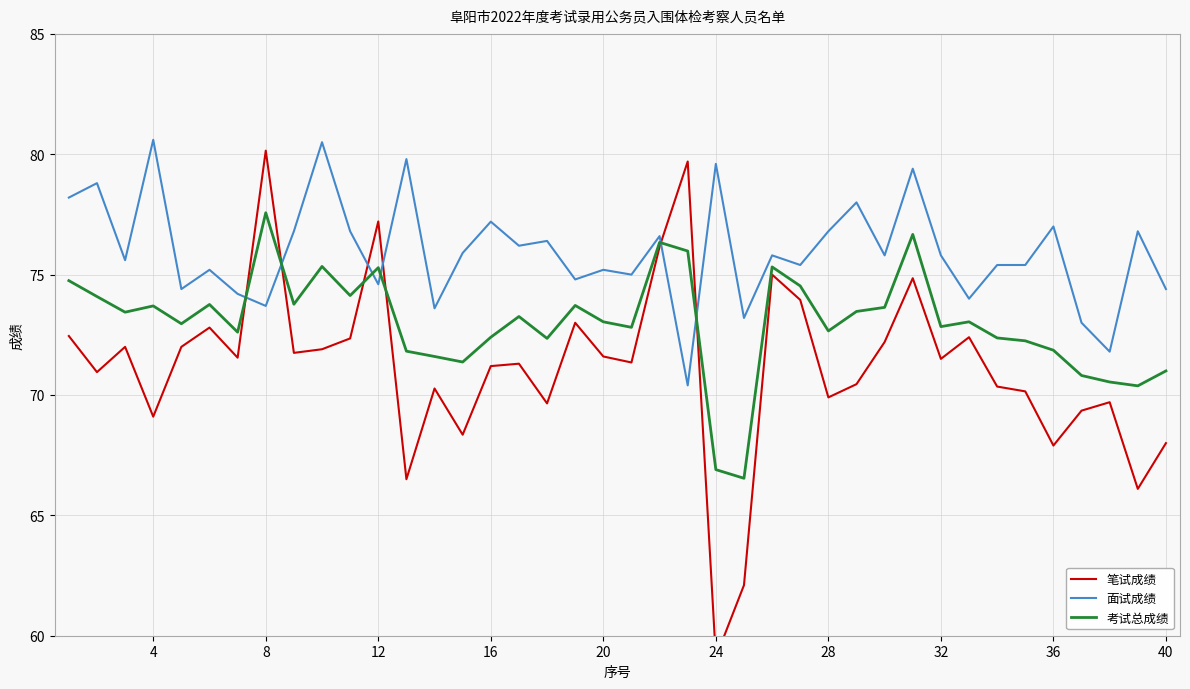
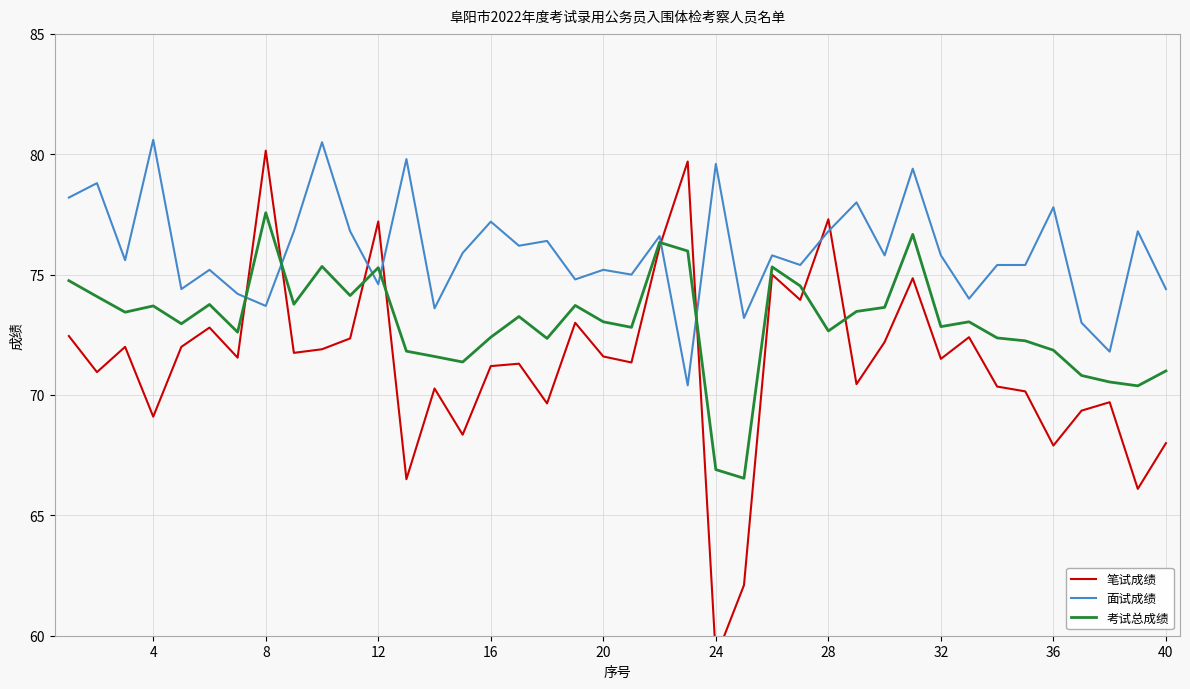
  {
    "笔试成绩": {
      "4": 69.1,
      "8": 80.2,
      "12": 77.2,
      "16": 71.2,
      "20": 71.6,
-     "28": 69.9,
+     "28": 77.3,
      "32": 71.5,
      "36": 67.9,
      "40": 68.0
    },
    "面试成绩": {
      "4": 80.6,
      "8": 73.7,
      "12": 74.6,
      "16": 77.2,
      "20": 75.2,
      "24": 79.6,
      "28": 76.8,
      "32": 75.8,
-     "36": 77.0,
+     "36": 77.8,
      "40": 74.4
    },
    "考试总成绩": {
      "4": 73.7,
      "8": 77.6,
      "12": 75.3,
      "16": 72.4,
      "20": 73.0,
      "24": 66.9,
      "28": 72.7,
      "32": 72.8,
      "36": 71.9,
      "40": 71.0
    }
  }
